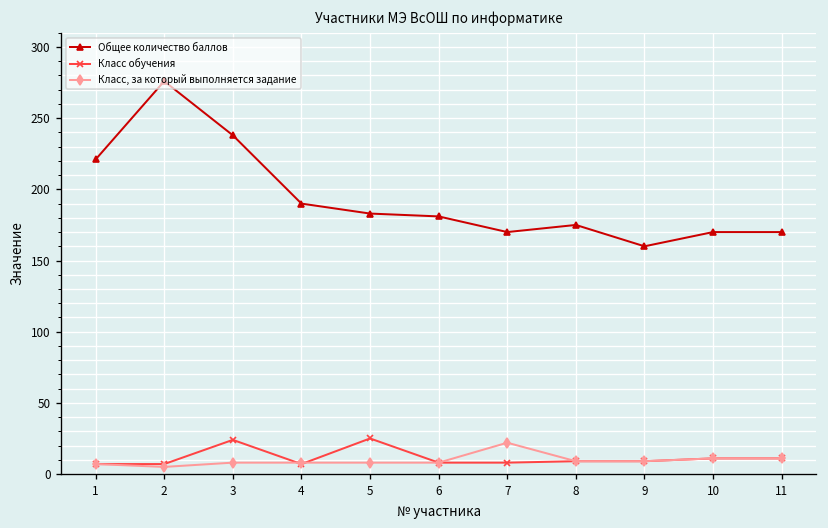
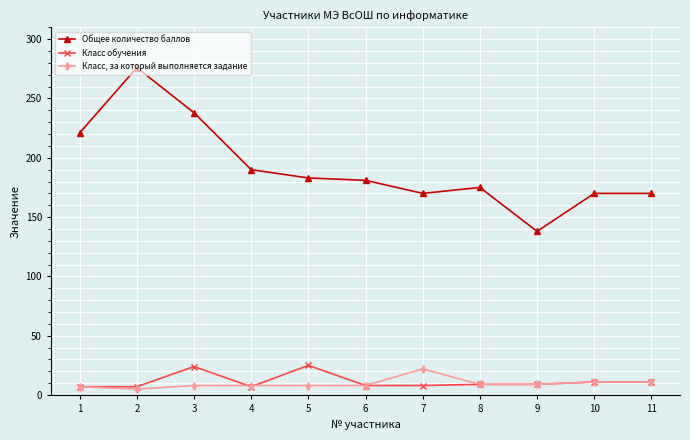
  {
    "Общее количество баллов": {
      "1": 221,
      "3": 238,
      "4": 190,
      "5": 183,
      "6": 181,
      "7": 170,
      "8": 175,
-     "9": 160,
+     "9": 138,
      "10": 170,
      "11": 170
    },
    "Класс обучения": {
      "3": 24,
      "5": 25,
      "7": 8
    },
    "Класс, за который выполняется задание": {
      "3": 8,
      "5": 8,
      "7": 22
    }
  }
